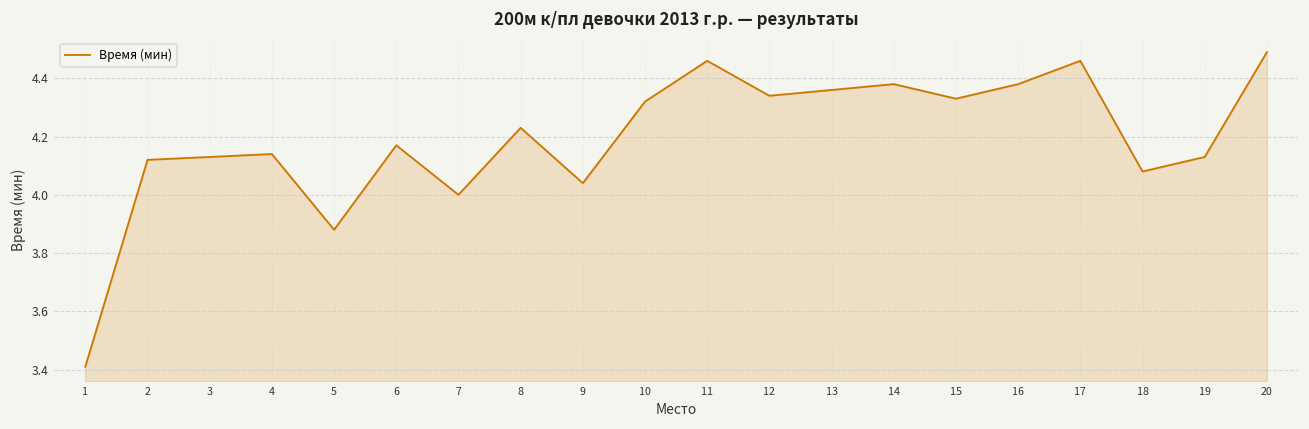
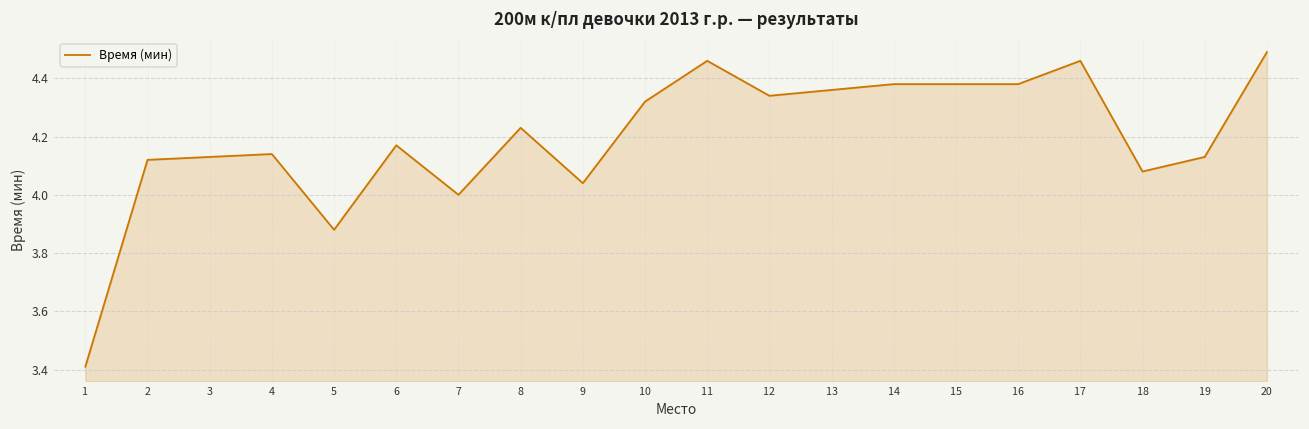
  {
    "1": 3.41,
    "2": 4.12,
    "3": 4.13,
    "4": 4.14,
    "5": 3.88,
    "6": 4.17,
    "7": 4.00,
    "8": 4.23,
    "9": 4.04,
    "10": 4.32,
    "11": 4.46,
    "12": 4.34,
    "13": 4.36,
    "14": 4.38,
-   "15": 4.33,
+   "15": 4.38,
    "16": 4.38,
    "17": 4.46,
    "18": 4.08,
    "19": 4.13,
    "20": 4.49
  }
